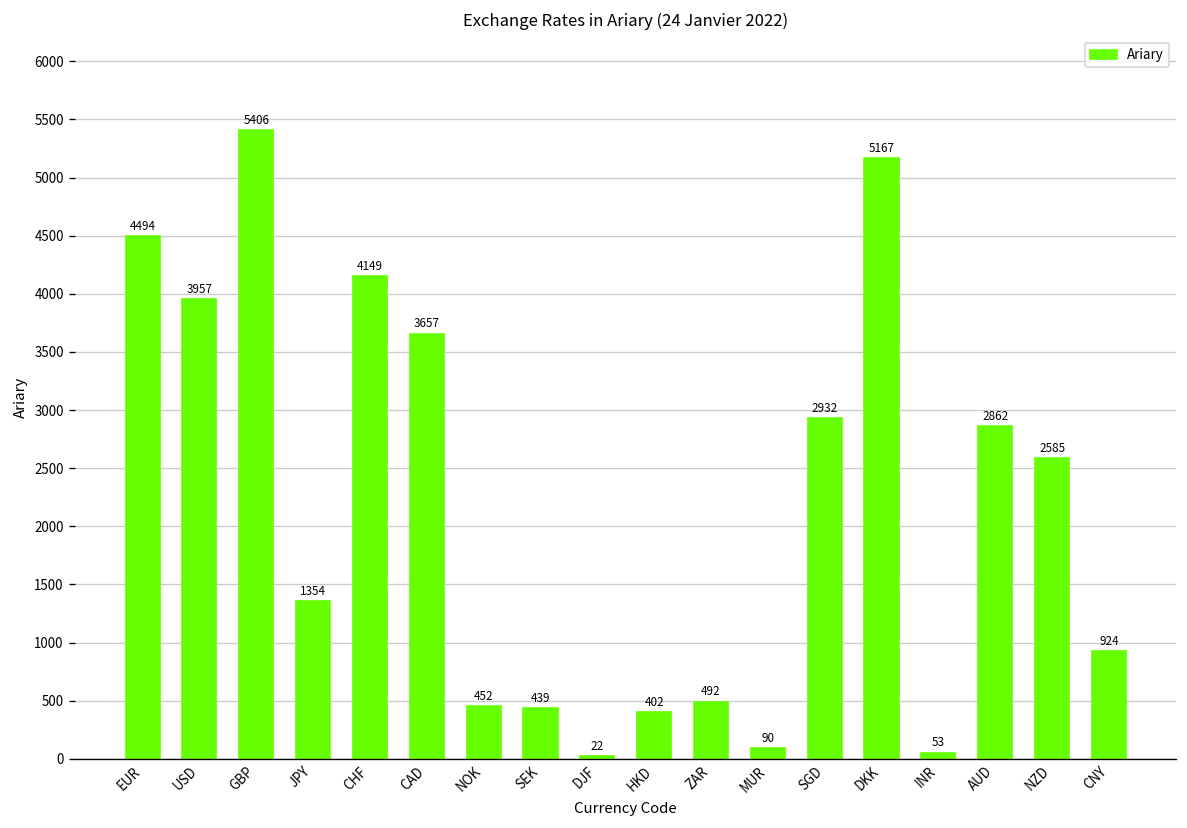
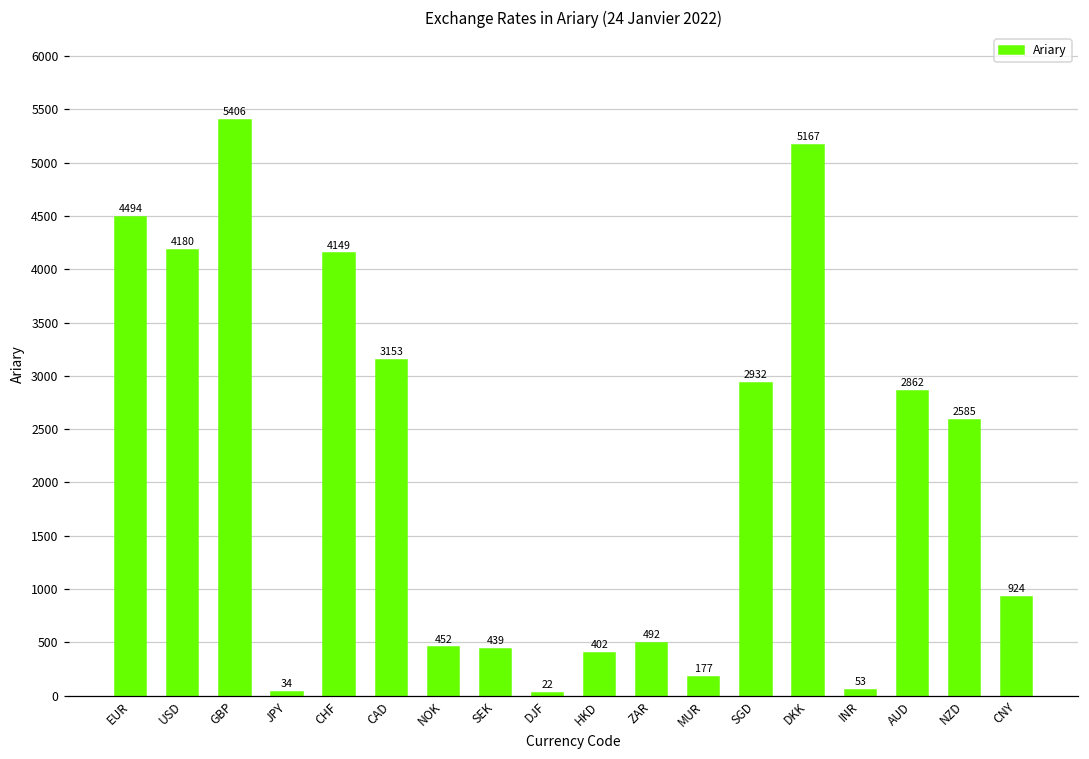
  {
    "EUR": 4494,
-   "USD": 3957,
+   "USD": 4180,
    "GBP": 5406,
-   "JPY": 1354,
+   "JPY": 34,
    "CHF": 4149,
-   "CAD": 3657,
+   "CAD": 3153,
    "NOK": 452,
    "SEK": 439,
    "DJF": 22,
    "HKD": 402,
    "ZAR": 492,
-   "MUR": 90,
+   "MUR": 177,
    "SGD": 2932,
    "DKK": 5167,
    "INR": 53,
    "AUD": 2862,
    "NZD": 2585,
    "CNY": 924
  }
